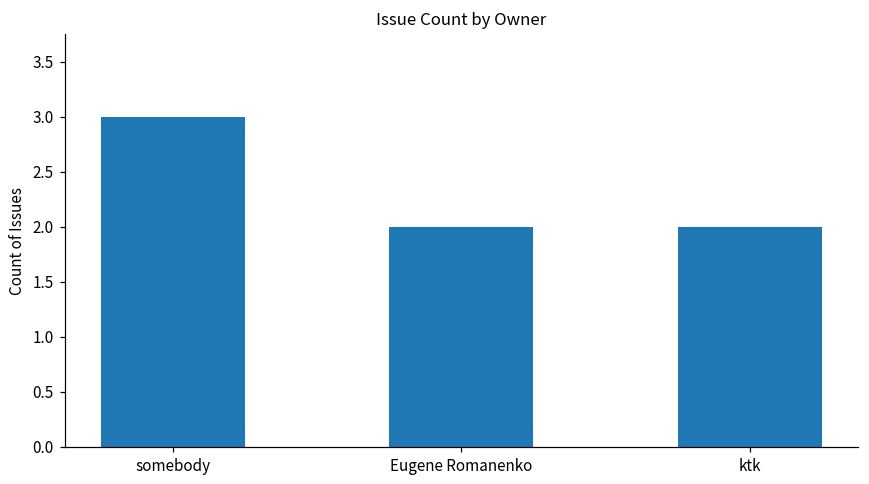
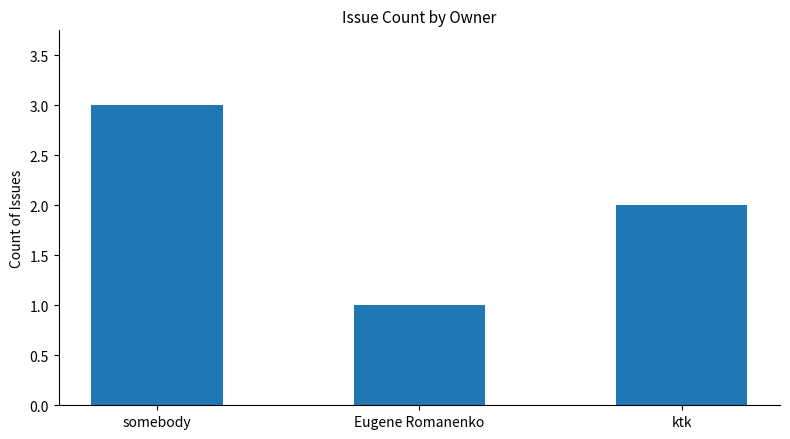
  {
    "somebody": 3,
-   "Eugene Romanenko": 2,
+   "Eugene Romanenko": 1,
    "ktk": 2
  }
